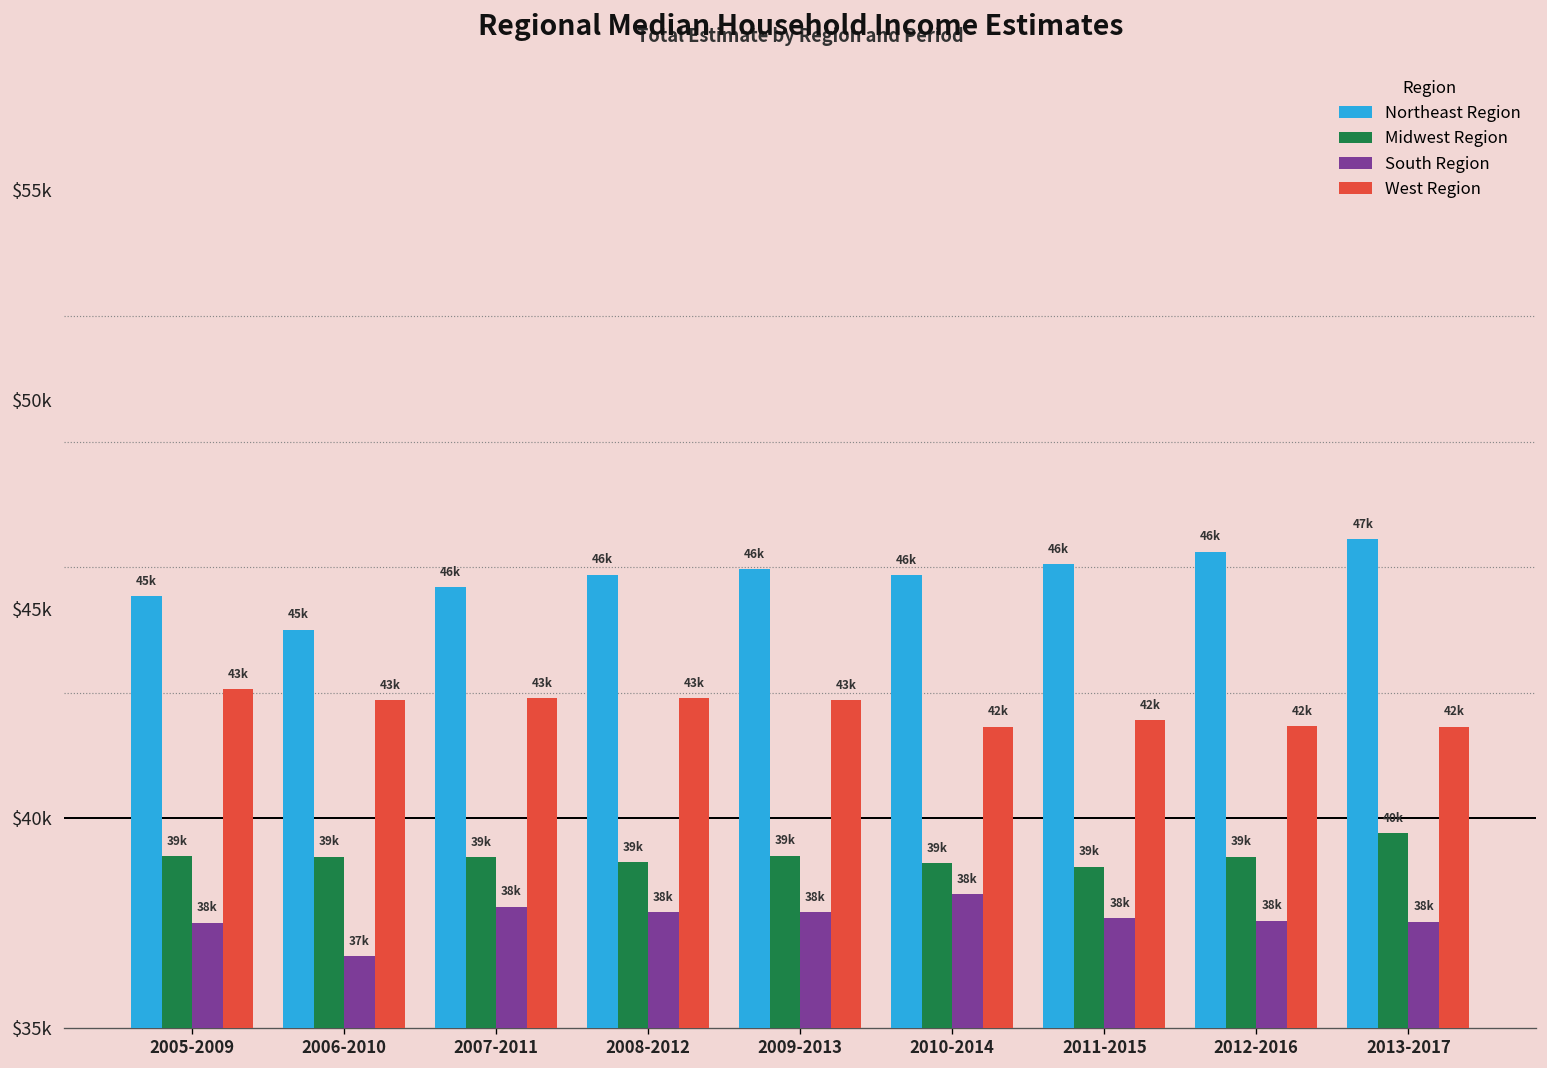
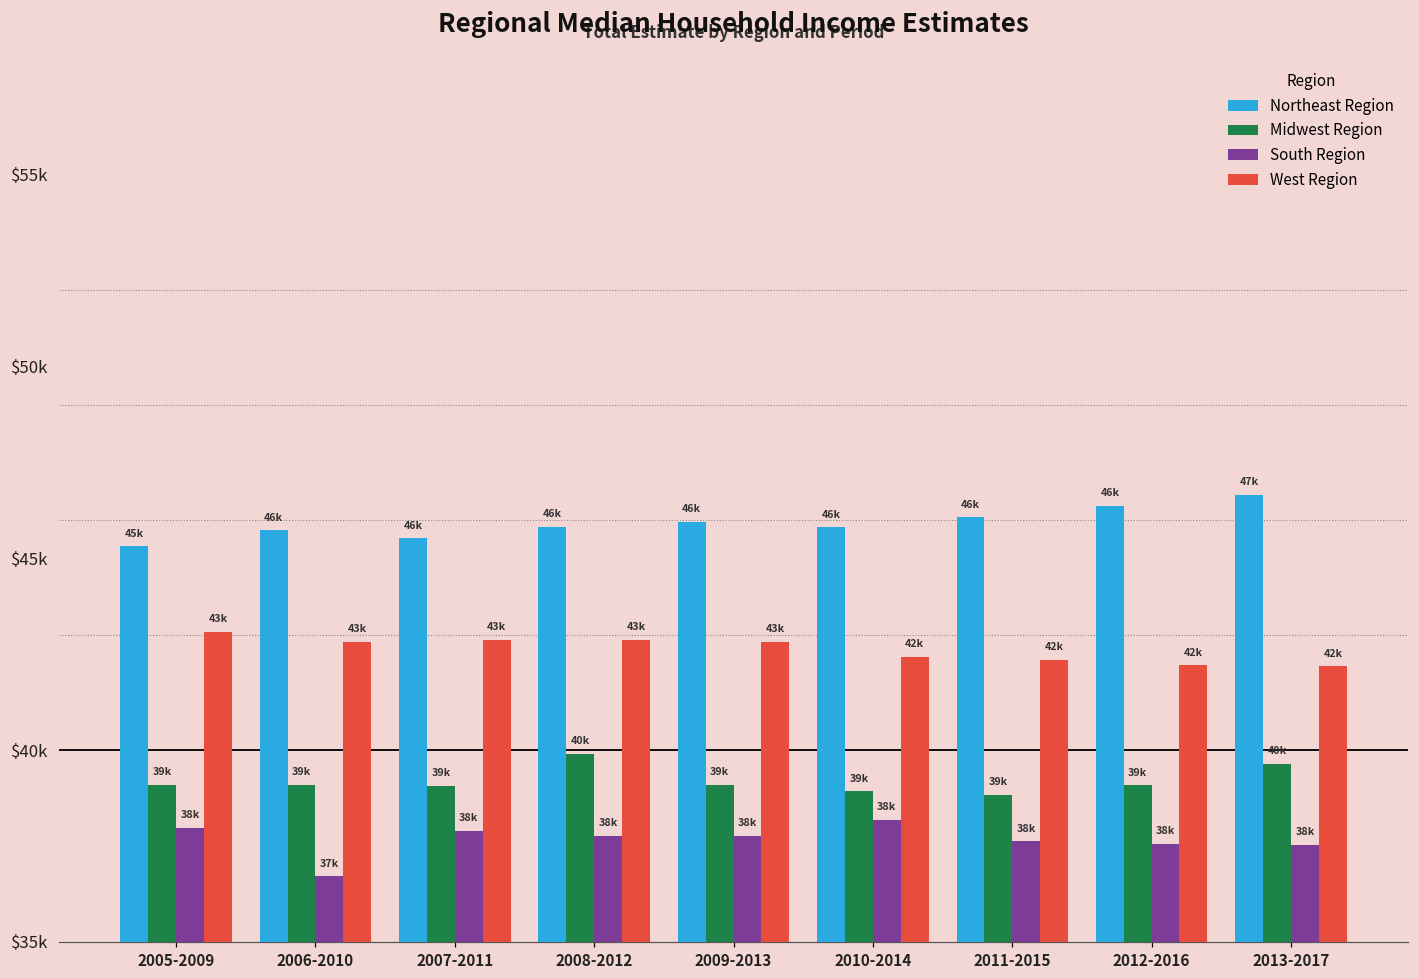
  {
    "Northeast Region": {
      "2005-2009": "45k",
-     "2006-2010": "45k",
+     "2006-2010": "46k",
      "2007-2011": "46k",
      "2008-2012": "46k",
      "2009-2013": "46k",
      "2010-2014": "46k",
      "2011-2015": "46k",
      "2012-2016": "46k",
      "2013-2017": "47k"
    },
    "Midwest Region": {
      "2005-2009": "39k",
      "2006-2010": "39k",
      "2007-2011": "39k",
-     "2008-2012": "39k",
+     "2008-2012": "40k",
      "2009-2013": "39k",
      "2010-2014": "39k",
      "2011-2015": "39k",
      "2012-2016": "39k",
      "2013-2017": "40k"
    },
    "South Region": {
-     "2005-2009": "$37500"
+     "2005-2009": "$38000"
    },
    "West Region": {
-     "2010-2014": "$42200"
+     "2010-2014": "$42400"
    }
  }
